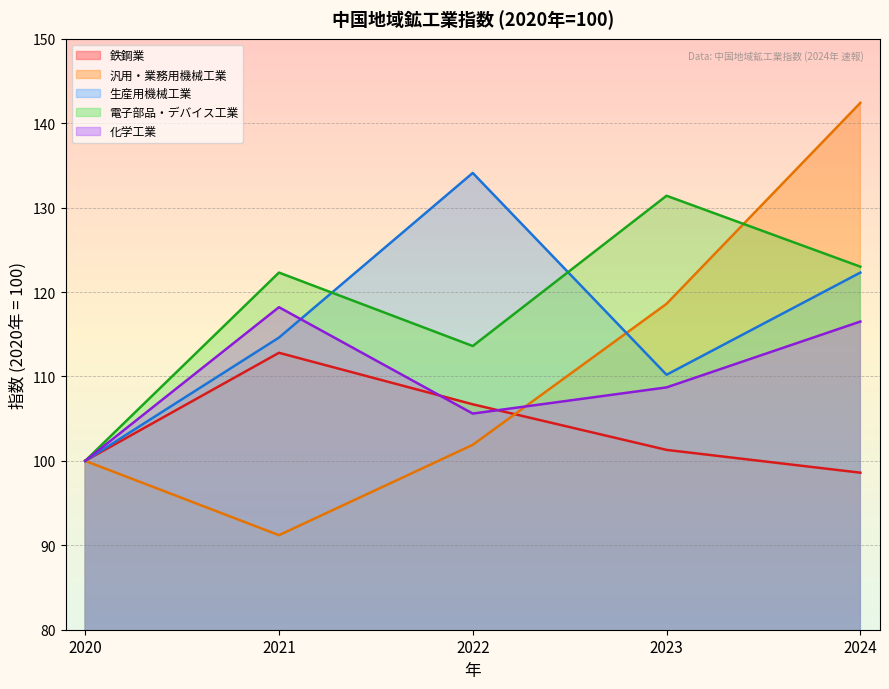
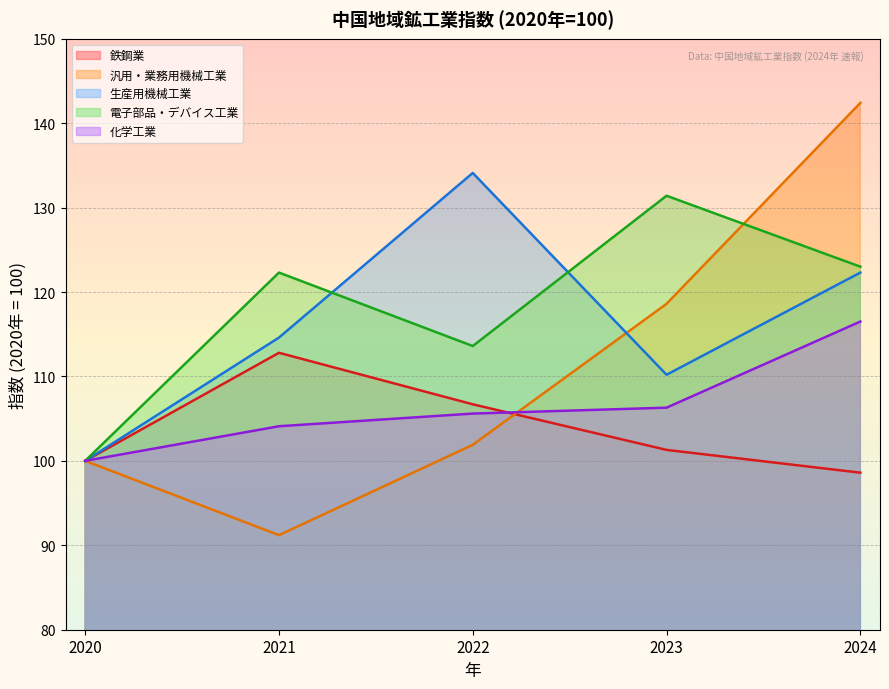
  {
    "生産用機械工業": {
      "2021": 115,
      "2022": 134,
      "2023": 110,
      "2024": 122
    },
    "電子部品・デバイス工業": {
      "2021": 122,
      "2022": 114,
      "2023": 131,
      "2024": 123
    },
    "化学工業": {
-     "2021": 118,
+     "2021": 104,
      "2022": 106,
-     "2023": 109,
+     "2023": 106,
      "2024": 117
    }
  }
